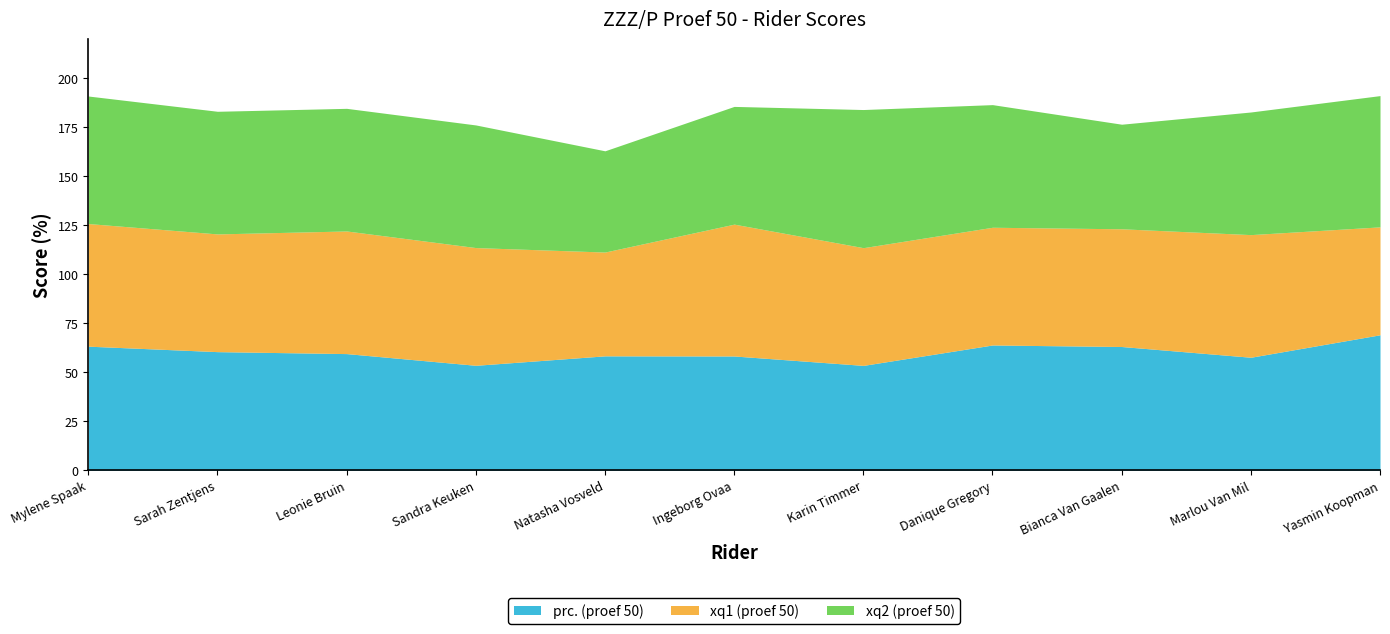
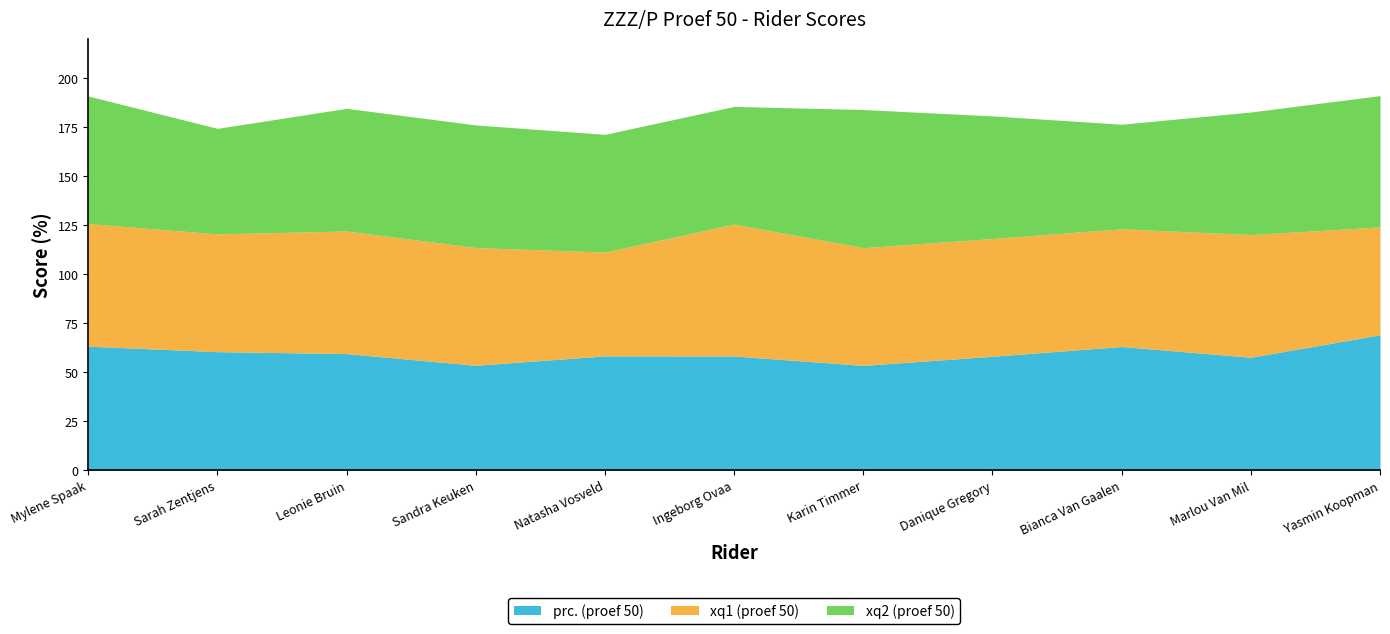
  {
    "prc. (proef 50)": {
      "Mylene Spaak": 63,
      "Sarah Zentjens": 61,
      "Leonie Bruin": 60,
      "Sandra Keuken": 54,
      "Natasha Vosveld": 58,
      "Ingeborg Ovaa": 58,
      "Karin Timmer": 54,
-     "Danique Gregory": 64,
+     "Danique Gregory": 58,
      "Bianca Van Gaalen": 63,
      "Marlou Van Mil": 58,
      "Yasmin Koopman": 69
    },
    "xq1 (proef 50)": {
      "Mylene Spaak": 63,
      "Sarah Zentjens": 60,
      "Leonie Bruin": 63,
      "Sandra Keuken": 60,
      "Natasha Vosveld": 53,
      "Ingeborg Ovaa": 67,
      "Karin Timmer": 60,
      "Danique Gregory": 60,
      "Bianca Van Gaalen": 60,
      "Marlou Van Mil": 63,
      "Yasmin Koopman": 55
    },
    "xq2 (proef 50)": {
      "Mylene Spaak": 65,
-     "Sarah Zentjens": 63,
+     "Sarah Zentjens": 54,
      "Leonie Bruin": 63,
      "Sandra Keuken": 63,
-     "Natasha Vosveld": 52,
+     "Natasha Vosveld": 60,
      "Ingeborg Ovaa": 60,
      "Karin Timmer": 70,
      "Danique Gregory": 63,
      "Bianca Van Gaalen": 53,
      "Marlou Van Mil": 63,
      "Yasmin Koopman": 67
    }
  }
